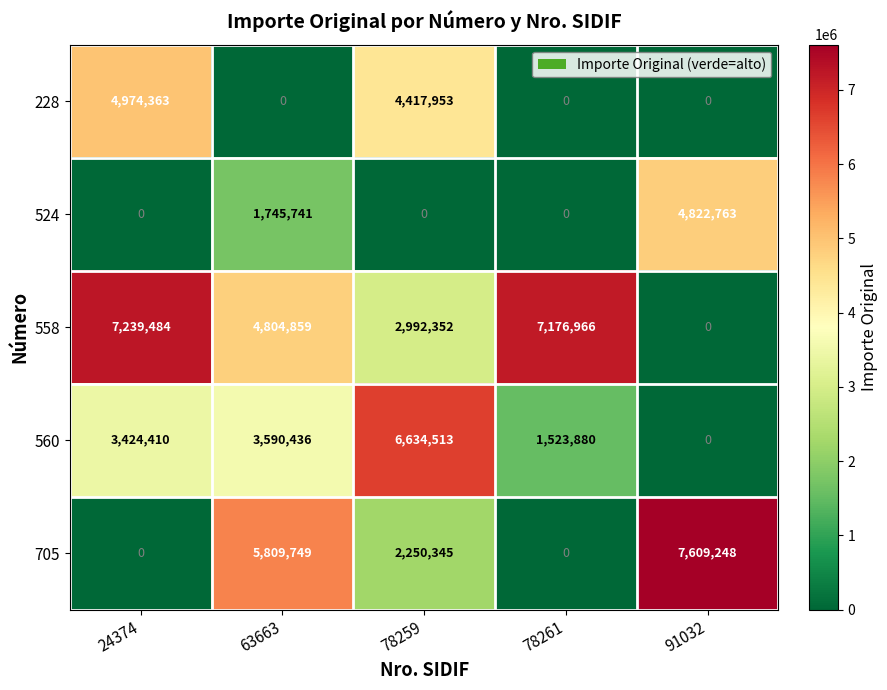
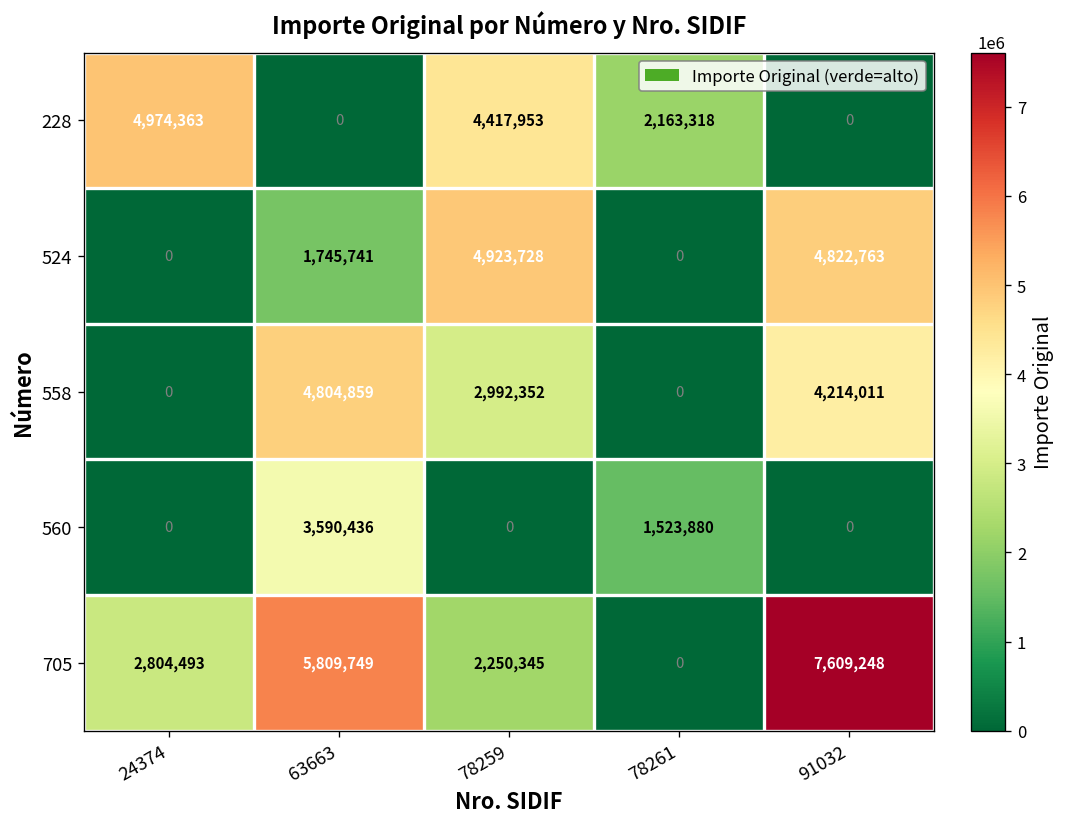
  {
    "228": {
      "24374": "4,974,363",
      "63663": "0",
      "78259": "4,417,953",
-     "78261": "0",
+     "78261": "2,163,318",
      "91032": "0"
    },
    "524": {
      "24374": "0",
      "63663": "1,745,741",
-     "78259": "0",
+     "78259": "4,923,728",
      "78261": "0",
      "91032": "4,822,763"
    },
    "558": {
-     "24374": "7,239,484",
+     "24374": "0",
      "63663": "4,804,859",
      "78259": "2,992,352",
-     "78261": "7,176,966",
-     "91032": "0"
+     "78261": "0",
+     "91032": "4,214,011"
    },
    "560": {
-     "24374": "3,424,410",
+     "24374": "0",
      "63663": "3,590,436",
-     "78259": "6,634,513",
+     "78259": "0",
      "78261": "1,523,880",
      "91032": "0"
    },
    "705": {
-     "24374": "0",
+     "24374": "2,804,493",
      "63663": "5,809,749",
      "78259": "2,250,345",
      "78261": "0",
      "91032": "7,609,248"
    }
  }
